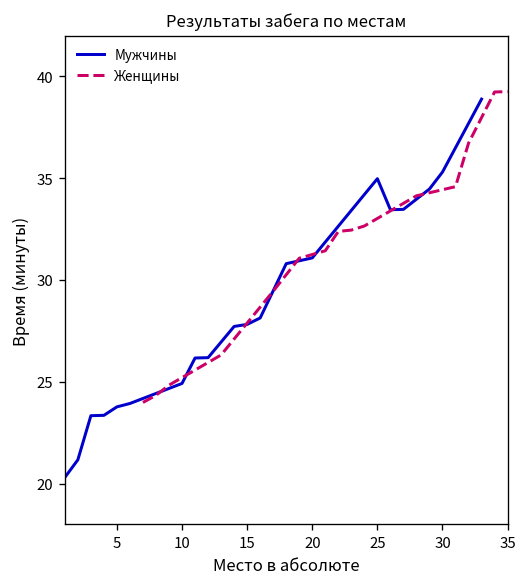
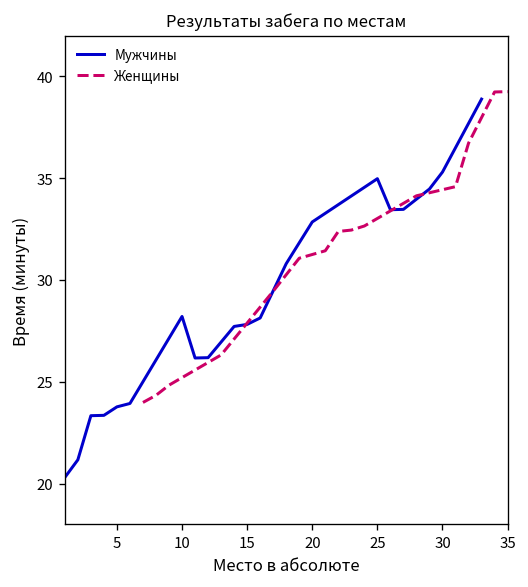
  {
    "Мужчины": {
      "5": 23.8,
-     "10": 24.9,
+     "10": 28.2,
      "15": 27.8,
-     "20": 31.1,
+     "20": 32.8,
      "25": 35.0,
      "30": 35.3
    },
    "Женщины": {
      "35": 39.3
    }
  }
